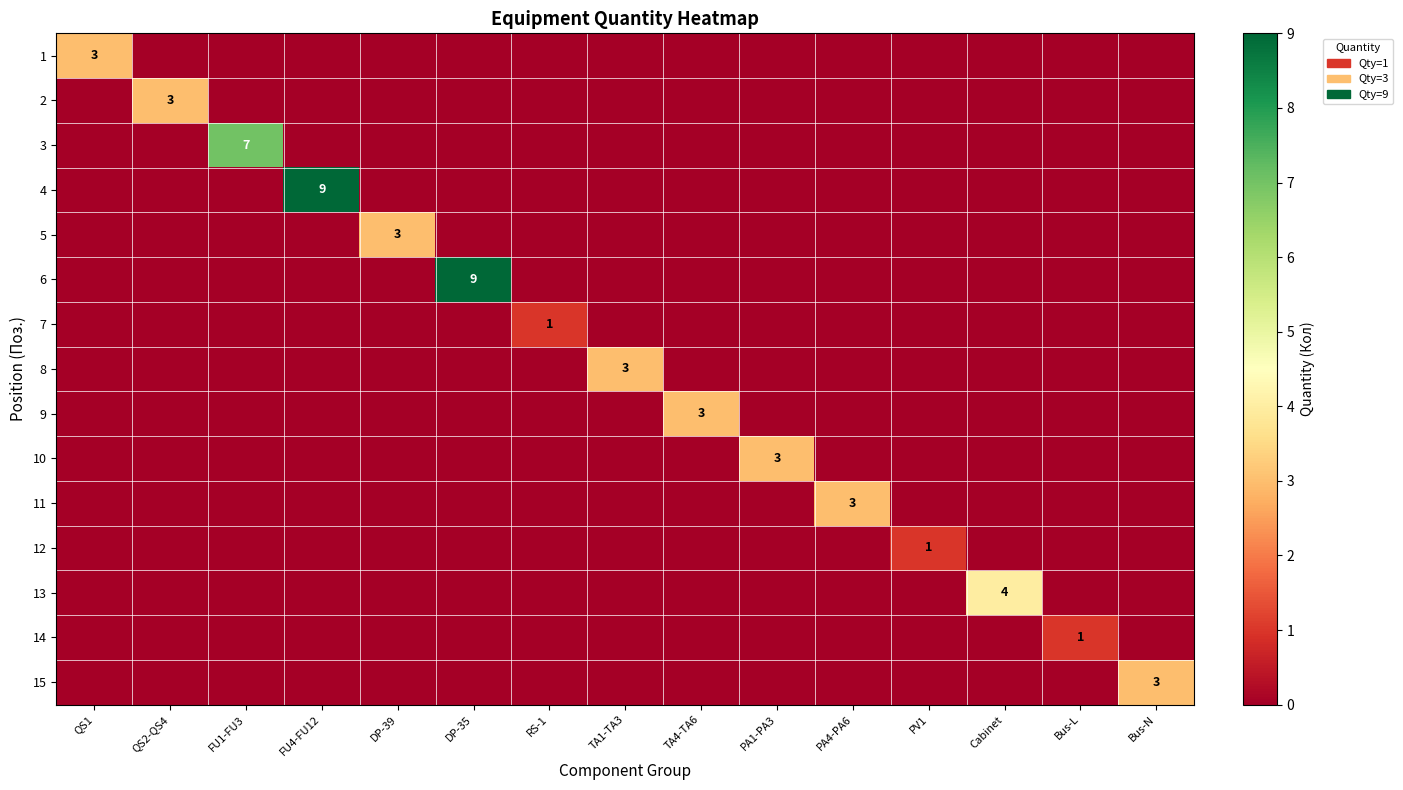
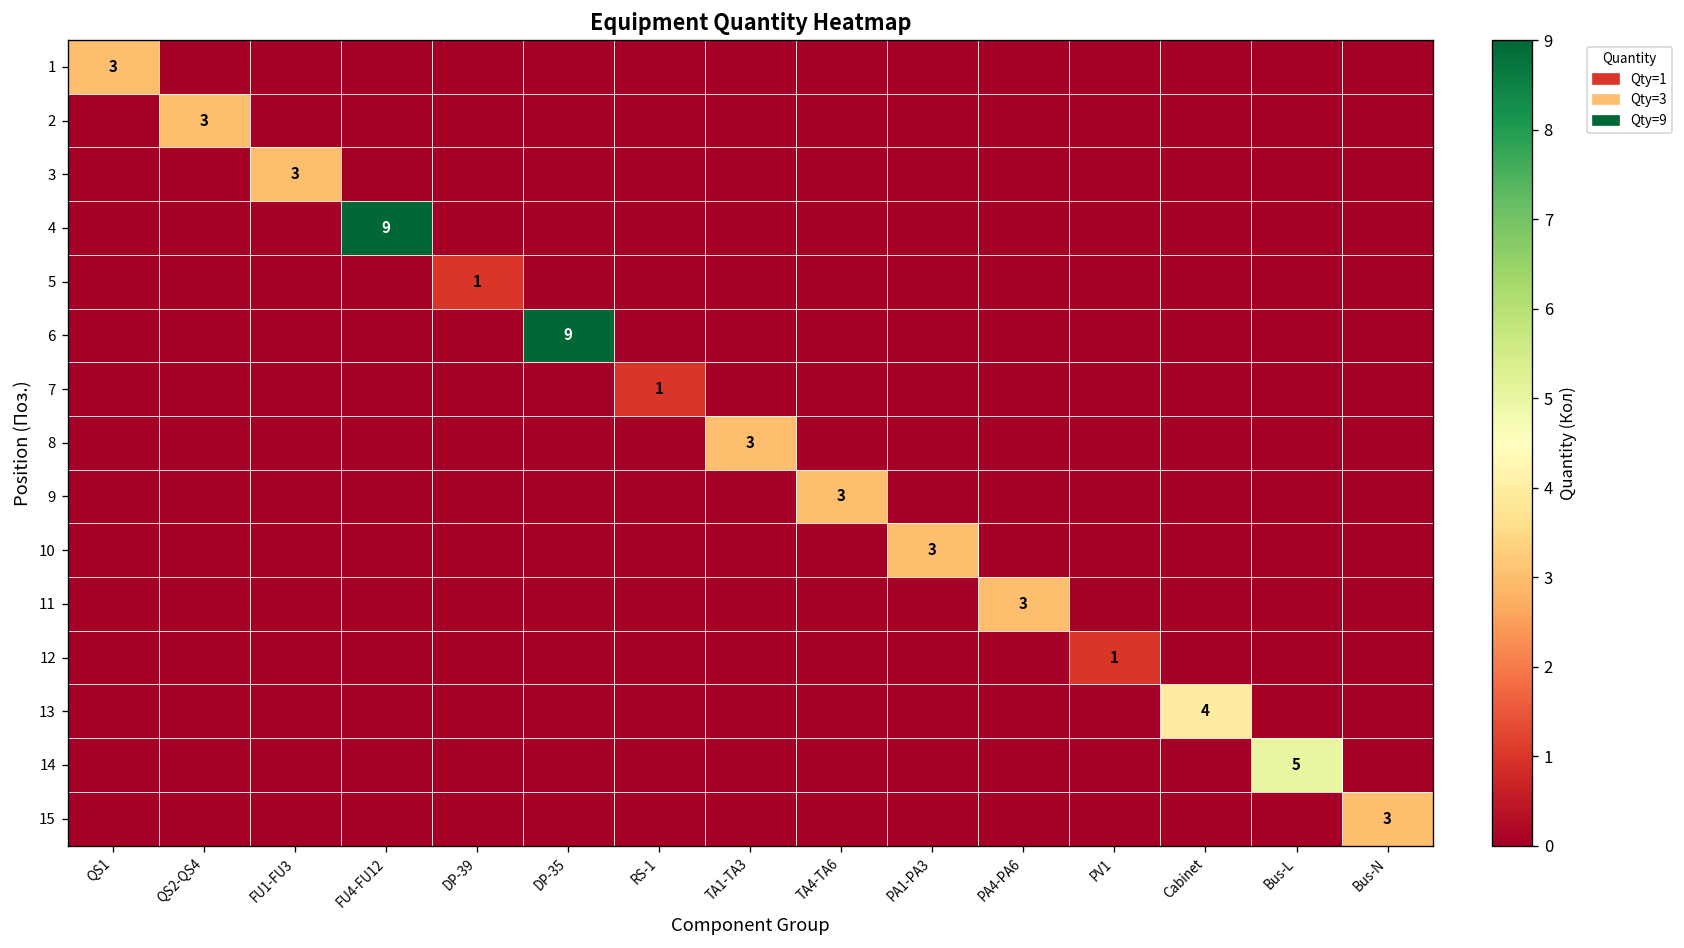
  {
    "1": {
      "QS1": 3
    },
    "2": {
      "QS2-QS4": 3
    },
    "3": {
-     "FU1-FU3": 7
+     "FU1-FU3": 3
    },
    "4": {
      "FU4-FU12": 9
    },
    "5": {
-     "DP-39": 3
+     "DP-39": 1
    },
    "6": {
      "DP-35": 9
    },
    "7": {
      "RS-1": 1
    },
    "8": {
      "TA1-TA3": 3
    },
    "9": {
      "TA4-TA6": 3
    },
    "10": {
      "PA1-PA3": 3
    },
    "11": {
      "PA4-PA6": 3
    },
    "12": {
      "PV1": 1
    },
    "13": {
      "Cabinet": 4
    },
    "14": {
-     "Bus-L": 1
+     "Bus-L": 5
    },
    "15": {
      "Bus-N": 3
    }
  }
